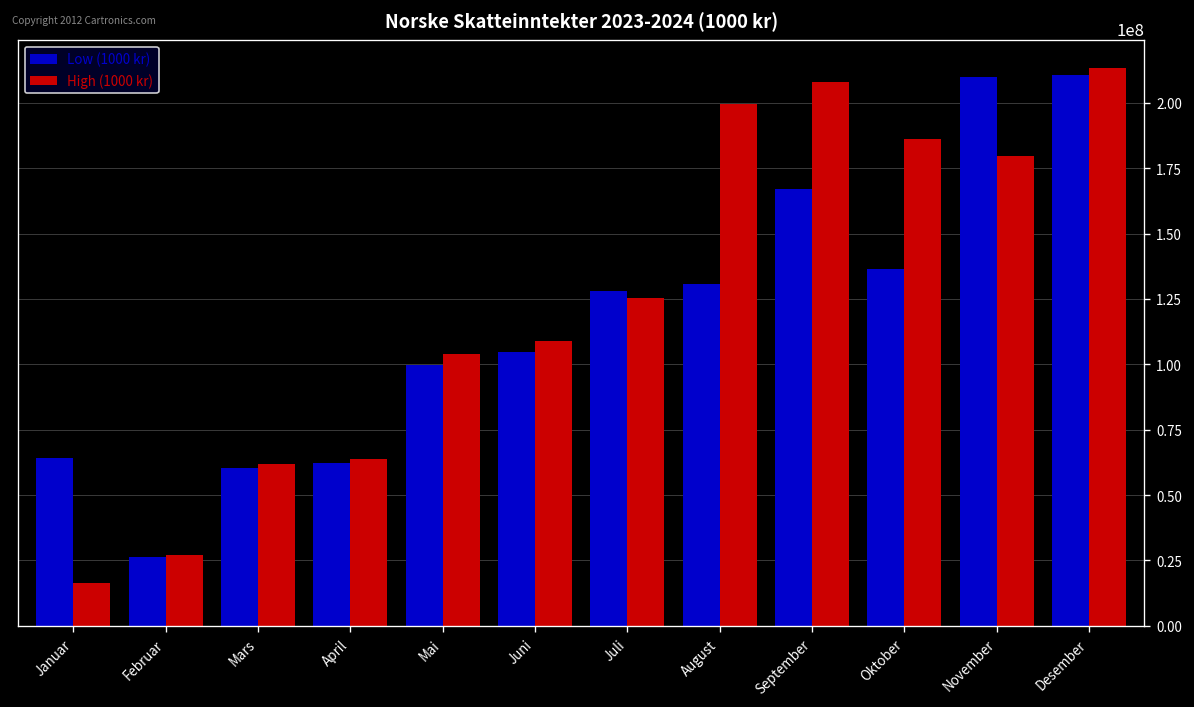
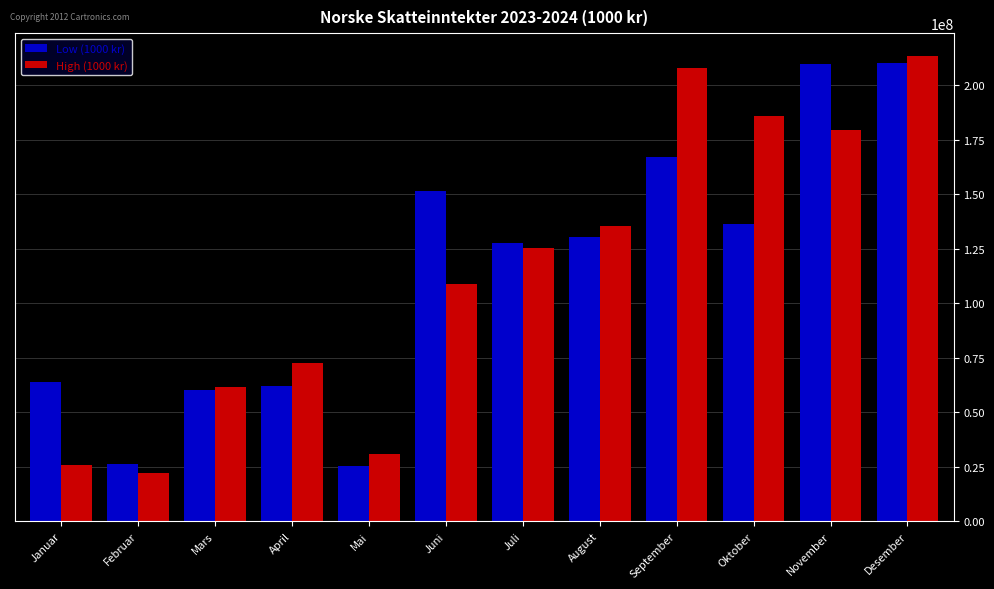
  {
    "Low (1000 kr)": {
      "Januar": 64000000,
      "Februar": 26000000,
      "Mars": 60000000,
      "April": 62000000,
-     "Mai": 100000000,
-     "Juni": 105000000,
+     "Mai": 26000000,
+     "Juni": 152000000,
      "Juli": 128000000,
      "August": 131000000,
      "September": 167000000,
      "Oktober": 137000000,
      "November": 210000000,
      "Desember": 210000000
    },
    "High (1000 kr)": {
-     "Januar": 16000000,
-     "Februar": 27000000,
+     "Januar": 26000000,
+     "Februar": 22000000,
      "Mars": 62000000,
-     "April": 64000000,
-     "Mai": 104000000,
+     "April": 72000000,
+     "Mai": 31000000,
      "Juni": 109000000,
      "Juli": 125000000,
-     "August": 200000000,
+     "August": 136000000,
      "September": 208000000,
      "Oktober": 186000000,
      "November": 180000000,
      "Desember": 213000000
    }
  }
